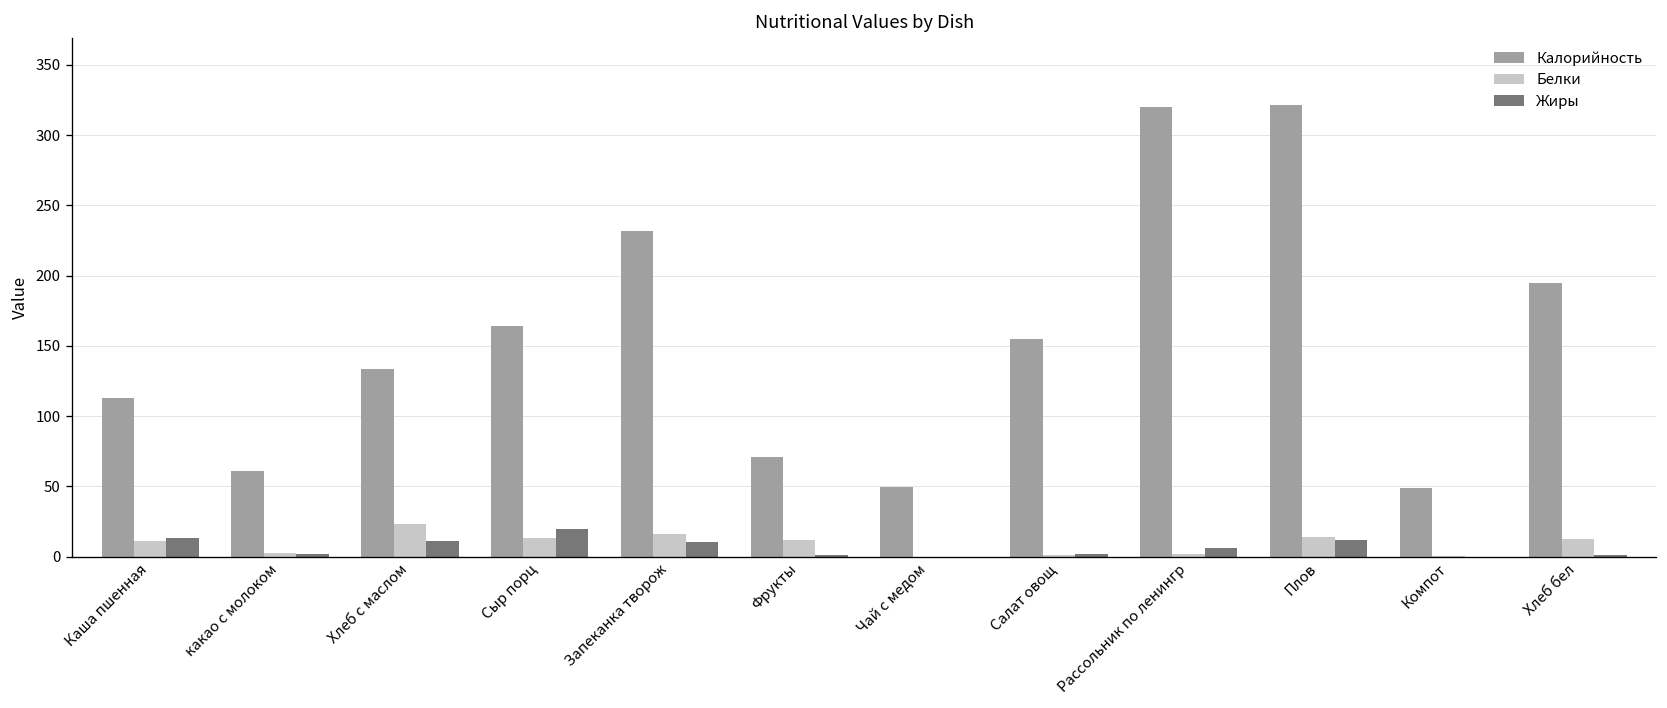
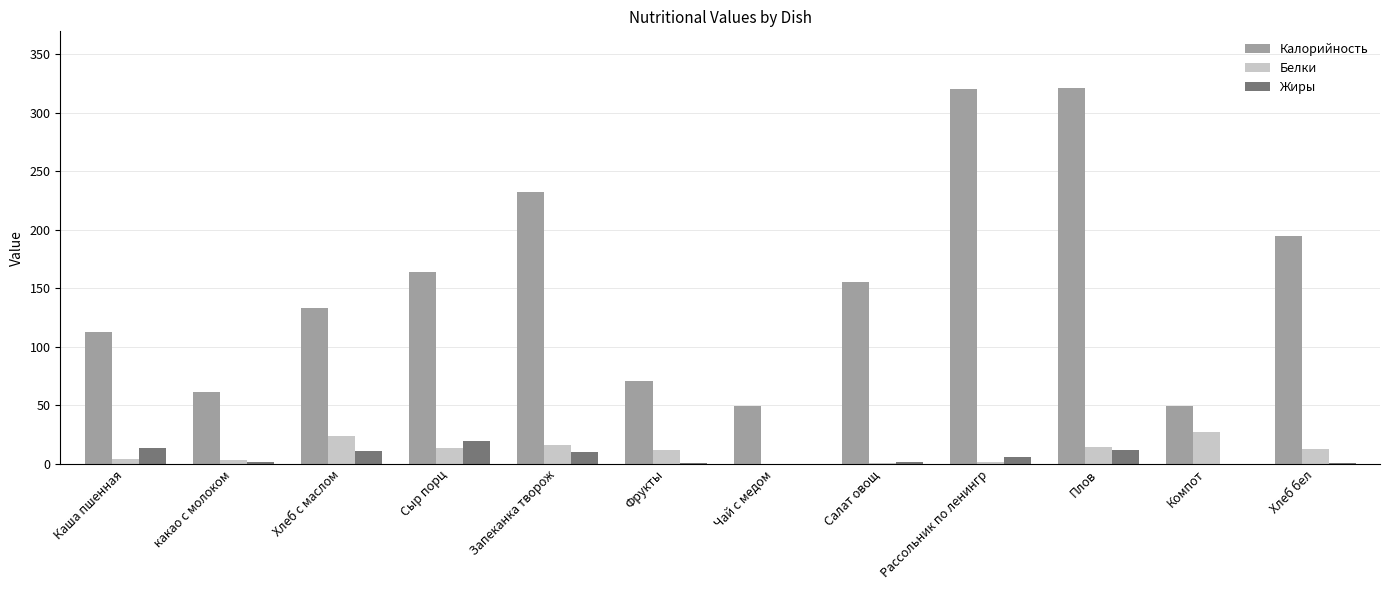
  {
    "Калорийность": {
      "Каша пшенная": 113,
      "какао с молоком": 61,
      "Хлеб с маслом": 133,
      "Сыр порц": 164,
      "Запеканка творож": 232,
      "Фрукты": 71,
      "Чай с медом": 49,
      "Салат овощ": 155,
      "Рассольник по ленингр": 320,
      "Плов": 321,
      "Компот": 49,
      "Хлеб бел": 195
    },
    "Белки": {
-     "Каша пшенная": 11,
+     "Каша пшенная": 4,
      "какао с молоком": 3,
      "Хлеб с маслом": 23,
      "Сыр порц": 13,
      "Запеканка творож": 16,
      "Фрукты": 12,
      "Чай с медом": 0,
      "Плов": 14,
-     "Компот": 0,
+     "Компот": 27,
      "Хлеб бел": 13
    },
    "Жиры": {
      "Каша пшенная": 14,
      "Хлеб с маслом": 11,
      "Сыр порц": 20,
      "Запеканка творож": 10,
      "Чай с медом": 0,
      "Рассольник по ленингр": 6,
      "Плов": 12,
      "Компот": 0
    }
  }
